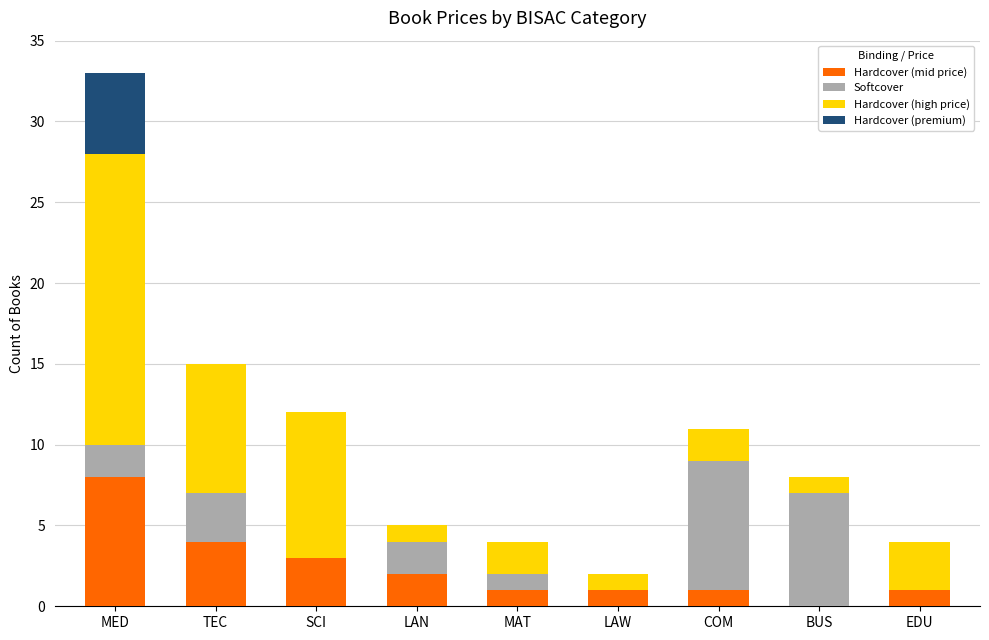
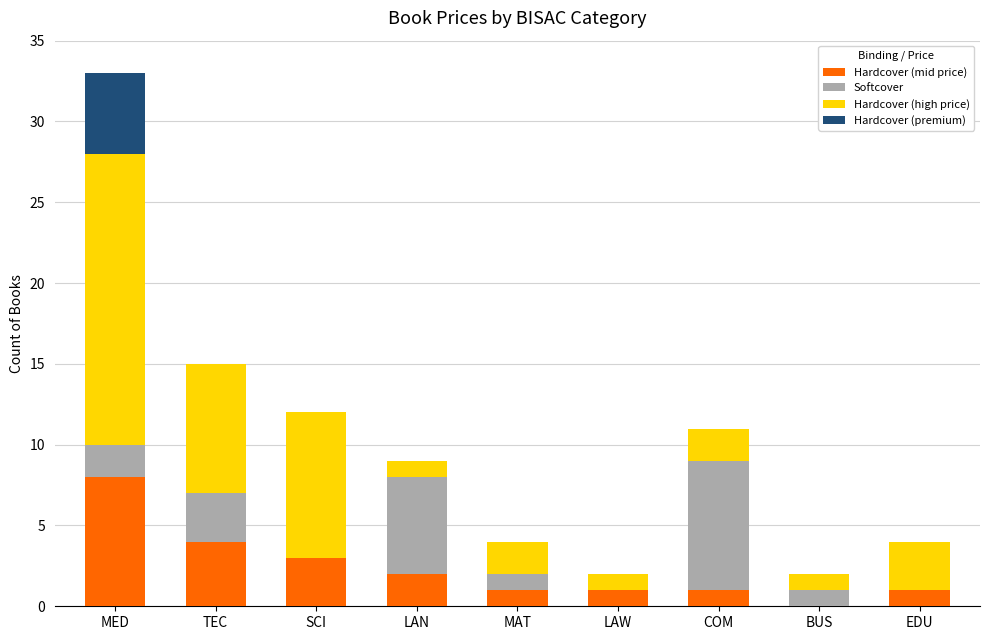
  {
    "Hardcover (mid price)": {
      "MED": 8,
      "TEC": 4,
      "SCI": 3,
      "LAN": 2,
      "MAT": 1,
      "LAW": 1,
      "COM": 1,
      "BUS": 0,
      "EDU": 1
    },
    "Softcover": {
      "MED": 2,
      "TEC": 3,
      "SCI": 0,
-     "LAN": 2,
+     "LAN": 6,
      "MAT": 1,
      "LAW": 0,
      "COM": 8,
-     "BUS": 7,
+     "BUS": 1,
      "EDU": 0
    },
    "Hardcover (high price)": {
      "MED": 18,
      "TEC": 8,
      "SCI": 9,
      "LAN": 1,
      "MAT": 2,
      "LAW": 1,
      "COM": 2,
      "BUS": 1,
      "EDU": 3
    },
    "Hardcover (premium)": {
      "MED": 5,
      "TEC": 0,
      "SCI": 0,
      "LAN": 0,
      "MAT": 0,
      "LAW": 0,
      "COM": 0,
      "BUS": 0,
      "EDU": 0
    }
  }
